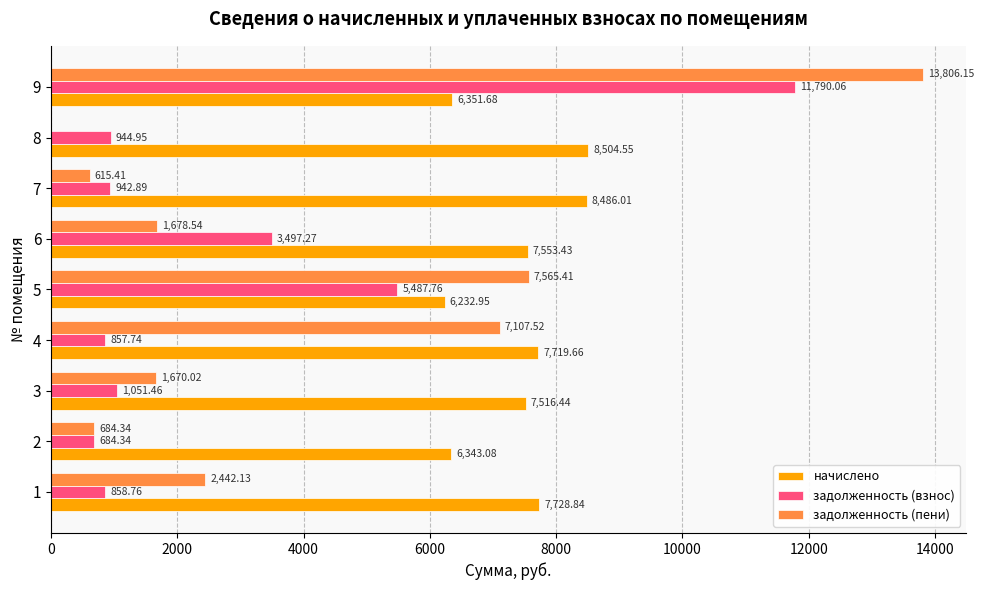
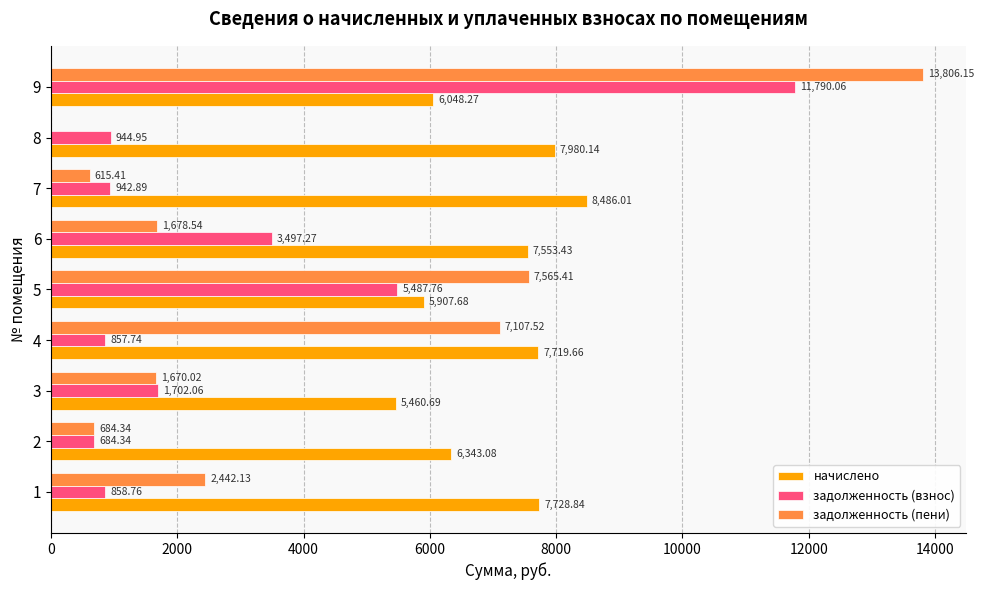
  {
    "начислено": {
-     "9": "6,351.68",
-     "8": "8,504.55",
+     "9": "6,048.27",
+     "8": "7,980.14",
      "7": "8,486.01",
      "6": "7,553.43",
-     "5": "6,232.95",
+     "5": "5,907.68",
      "4": "7,719.66",
-     "3": "7,516.44",
+     "3": "5,460.69",
      "2": "6,343.08",
      "1": "7,728.84"
    },
    "задолженность (взнос)": {
      "9": "11,790.06",
      "8": "944.95",
      "7": "942.89",
      "6": "3,497.27",
      "5": "5,487.76",
      "4": "857.74",
-     "3": "1,051.46",
+     "3": "1,702.06",
      "2": "684.34",
      "1": "858.76"
    },
    "задолженность (пени)": {
      "9": "13,806.15",
      "7": "615.41",
      "6": "1,678.54",
      "5": "7,565.41",
      "4": "7,107.52",
      "3": "1,670.02",
      "2": "684.34",
      "1": "2,442.13"
    }
  }
